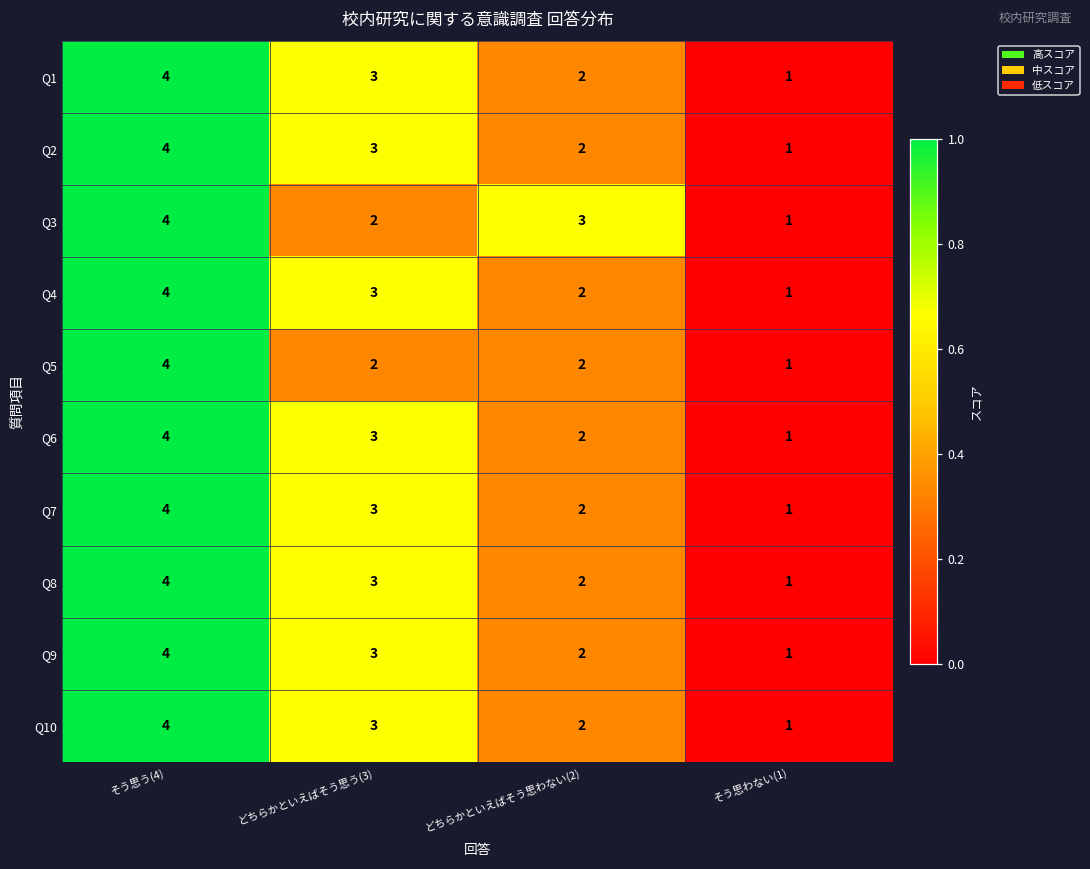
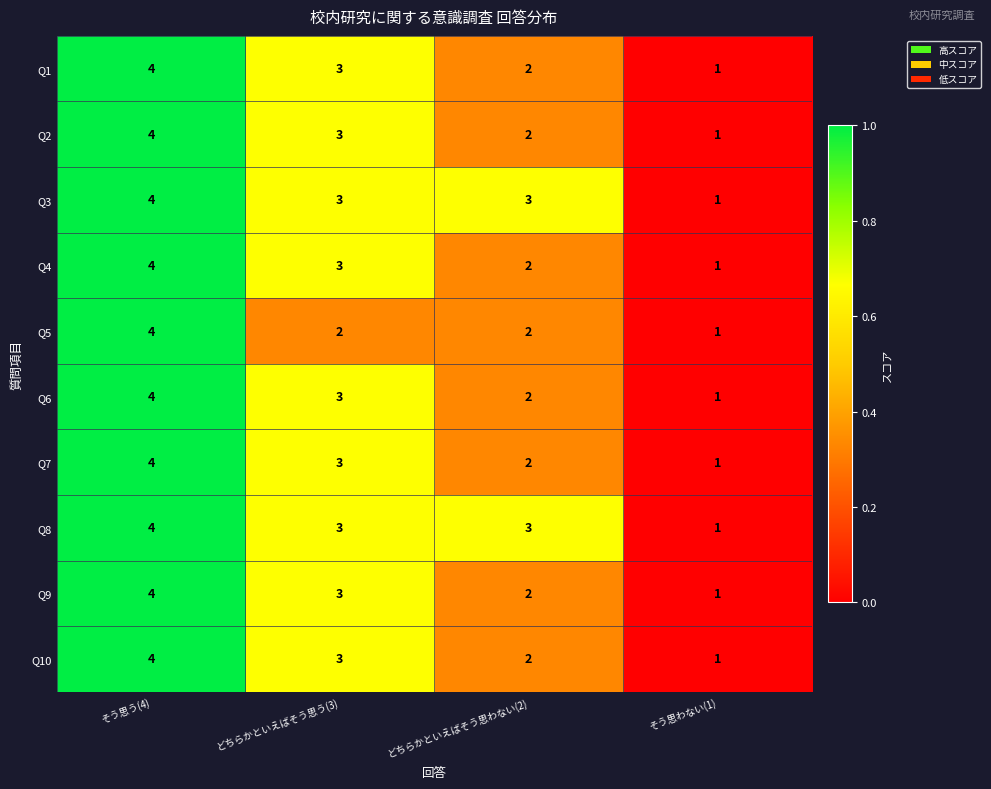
  {
    "Q1": {
      "そう思う(4)": 4,
      "どちらかといえばそう思う(3)": 3,
      "どちらかといえばそう思わない(2)": 2,
      "そう思わない(1)": 1
    },
    "Q2": {
      "そう思う(4)": 4,
      "どちらかといえばそう思う(3)": 3,
      "どちらかといえばそう思わない(2)": 2,
      "そう思わない(1)": 1
    },
    "Q3": {
      "そう思う(4)": 4,
-     "どちらかといえばそう思う(3)": 2,
+     "どちらかといえばそう思う(3)": 3,
      "どちらかといえばそう思わない(2)": 3,
      "そう思わない(1)": 1
    },
    "Q4": {
      "そう思う(4)": 4,
      "どちらかといえばそう思う(3)": 3,
      "どちらかといえばそう思わない(2)": 2,
      "そう思わない(1)": 1
    },
    "Q5": {
      "そう思う(4)": 4,
      "どちらかといえばそう思う(3)": 2,
      "どちらかといえばそう思わない(2)": 2,
      "そう思わない(1)": 1
    },
    "Q6": {
      "そう思う(4)": 4,
      "どちらかといえばそう思う(3)": 3,
      "どちらかといえばそう思わない(2)": 2,
      "そう思わない(1)": 1
    },
    "Q7": {
      "そう思う(4)": 4,
      "どちらかといえばそう思う(3)": 3,
      "どちらかといえばそう思わない(2)": 2,
      "そう思わない(1)": 1
    },
    "Q8": {
      "そう思う(4)": 4,
      "どちらかといえばそう思う(3)": 3,
-     "どちらかといえばそう思わない(2)": 2,
+     "どちらかといえばそう思わない(2)": 3,
      "そう思わない(1)": 1
    },
    "Q9": {
      "そう思う(4)": 4,
      "どちらかといえばそう思う(3)": 3,
      "どちらかといえばそう思わない(2)": 2,
      "そう思わない(1)": 1
    },
    "Q10": {
      "そう思う(4)": 4,
      "どちらかといえばそう思う(3)": 3,
      "どちらかといえばそう思わない(2)": 2,
      "そう思わない(1)": 1
    }
  }
